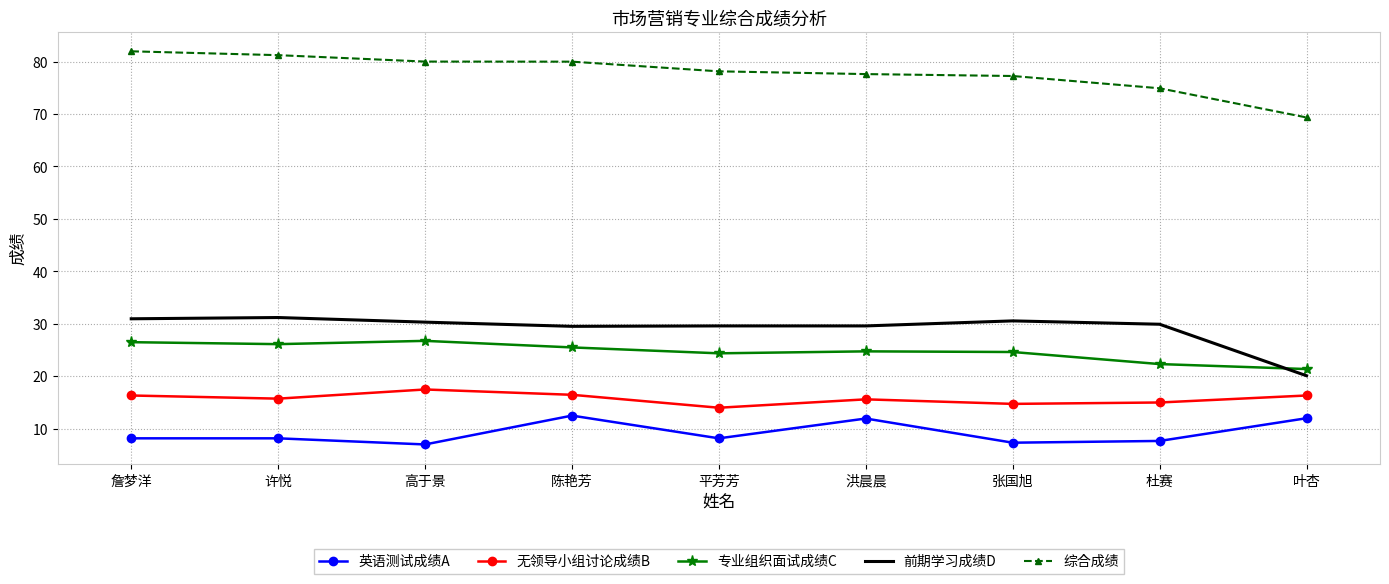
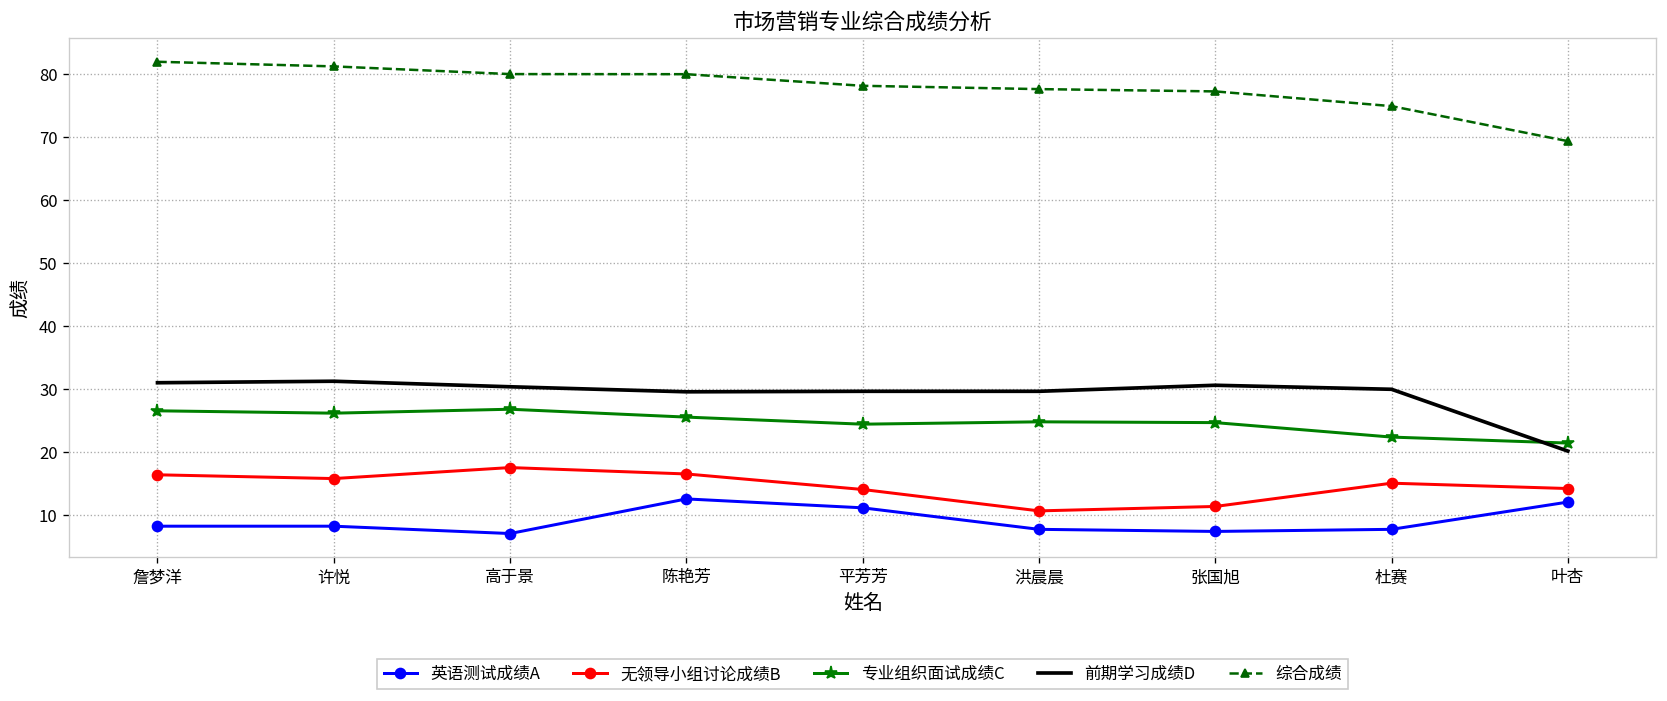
  {
    "英语测试成绩A": {
      "詹梦洋": 8,
      "许悦": 8,
      "高于景": 7,
      "陈艳芳": 13,
-     "平芳芳": 8,
-     "洪晨晨": 12,
+     "平芳芳": 11,
+     "洪晨晨": 8,
      "张国旭": 7,
      "杜赛": 8,
      "叶杏": 12
    },
    "无领导小组讨论成绩B": {
      "詹梦洋": 16,
      "许悦": 16,
      "高于景": 17,
      "陈艳芳": 16,
      "平芳芳": 14,
-     "洪晨晨": 16,
-     "张国旭": 15,
+     "洪晨晨": 11,
+     "张国旭": 11,
      "杜赛": 15,
-     "叶杏": 16
+     "叶杏": 14
    },
    "前期学习成绩D": {
      "詹梦洋": 31,
      "许悦": 31,
      "高于景": 30,
      "陈艳芳": 30,
      "平芳芳": 30,
      "洪晨晨": 30,
      "张国旭": 31,
      "杜赛": 30,
      "叶杏": 20
    }
  }
